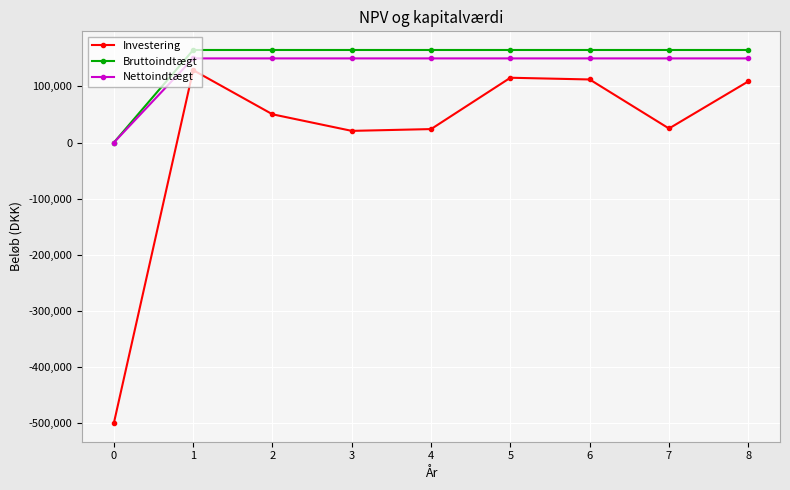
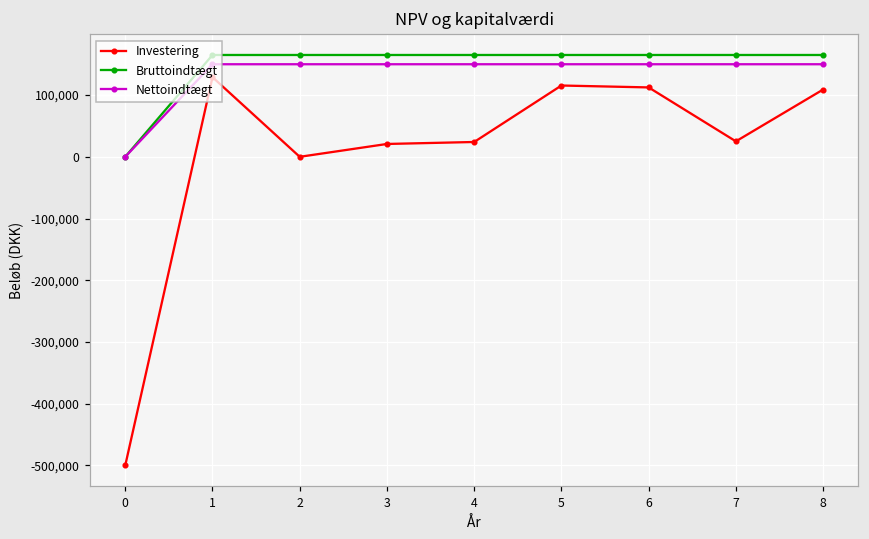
  {
    "Investering": {
      "0": "-500,000",
-     "2": "50,000",
+     "2": "0",
      "3": "20,000",
      "4": "20,000",
      "5": "120,000",
      "6": "110,000",
      "7": "30,000",
      "8": "110,000"
    },
    "Bruttoindtægt": {
      "2": "170,000",
      "3": "170,000",
      "4": "170,000",
      "5": "170,000",
      "6": "170,000",
      "7": "170,000",
      "8": "170,000"
    },
    "Nettoindtægt": {
      "2": "150,000",
      "3": "150,000",
      "4": "150,000",
      "5": "150,000",
      "6": "150,000",
      "7": "150,000",
      "8": "150,000"
    }
  }
